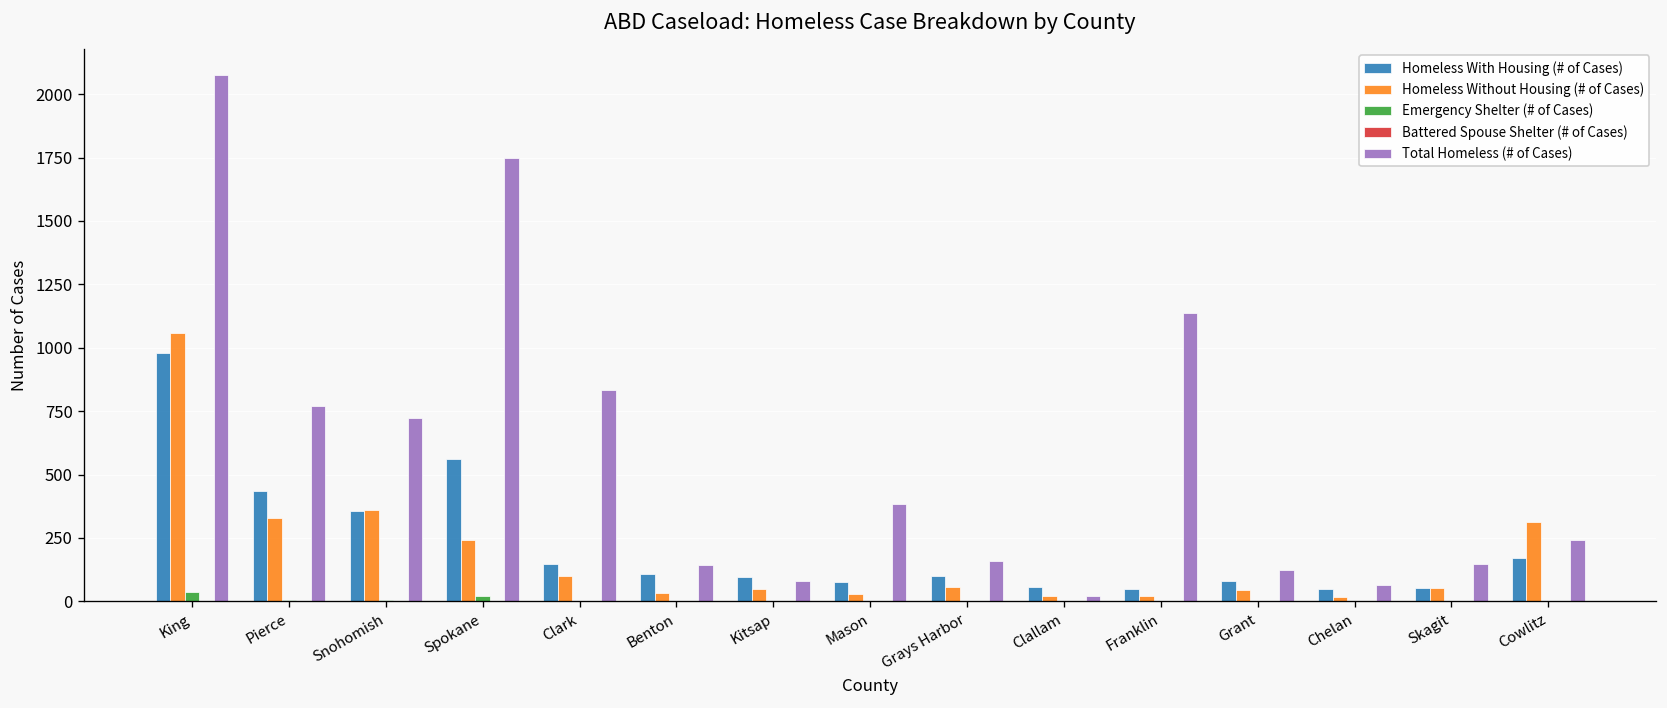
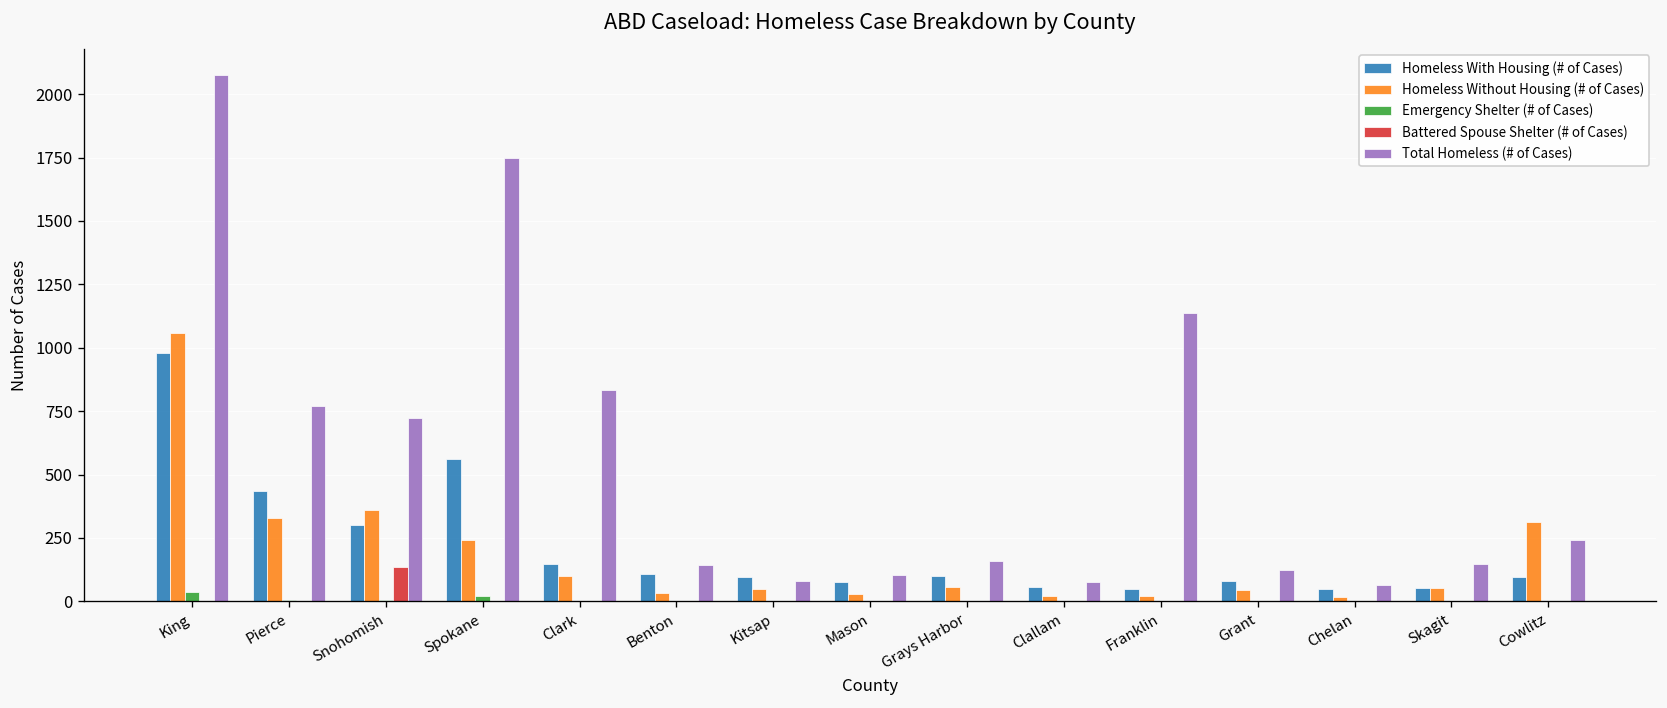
  {
    "Homeless With Housing (# of Cases)": {
      "King": 980,
      "Pierce": 440,
-     "Snohomish": 360,
+     "Snohomish": 300,
      "Spokane": 560,
      "Clark": 150,
      "Benton": 110,
      "Kitsap": 100,
      "Mason": 80,
      "Grays Harbor": 100,
      "Clallam": 60,
      "Franklin": 50,
      "Grant": 80,
      "Chelan": 50,
      "Skagit": 50,
-     "Cowlitz": 170
+     "Cowlitz": 100
    },
    "Homeless Without Housing (# of Cases)": {
      "King": 1060,
      "Pierce": 330,
      "Snohomish": 360,
      "Spokane": 240,
      "Clark": 100,
      "Benton": 40,
      "Kitsap": 50,
      "Mason": 30,
      "Grays Harbor": 60,
      "Clallam": 20,
      "Franklin": 20,
      "Grant": 40,
      "Chelan": 20,
      "Skagit": 50,
      "Cowlitz": 310
    },
    "Emergency Shelter (# of Cases)": {
      "King": 40,
      "Spokane": 20,
      "Clark": 0,
      "Benton": 0,
      "Mason": 0,
      "Grays Harbor": 0,
      "Clallam": 0,
      "Franklin": 0,
      "Chelan": 0
    },
    "Battered Spouse Shelter (# of Cases)": {
      "Pierce": 0,
-     "Snohomish": 0,
+     "Snohomish": 130,
      "Clark": 0,
      "Kitsap": 0,
      "Mason": 0,
      "Grays Harbor": 0,
      "Clallam": 0,
      "Franklin": 0,
      "Grant": 0,
      "Chelan": 0,
      "Skagit": 0
    },
    "Total Homeless (# of Cases)": {
      "King": 2080,
      "Pierce": 770,
      "Snohomish": 730,
      "Spokane": 1750,
      "Clark": 830,
      "Benton": 140,
      "Kitsap": 80,
-     "Mason": 390,
+     "Mason": 100,
      "Grays Harbor": 160,
-     "Clallam": 20,
+     "Clallam": 80,
      "Franklin": 1140,
      "Grant": 130,
      "Chelan": 70,
      "Skagit": 150,
      "Cowlitz": 240
    }
  }
